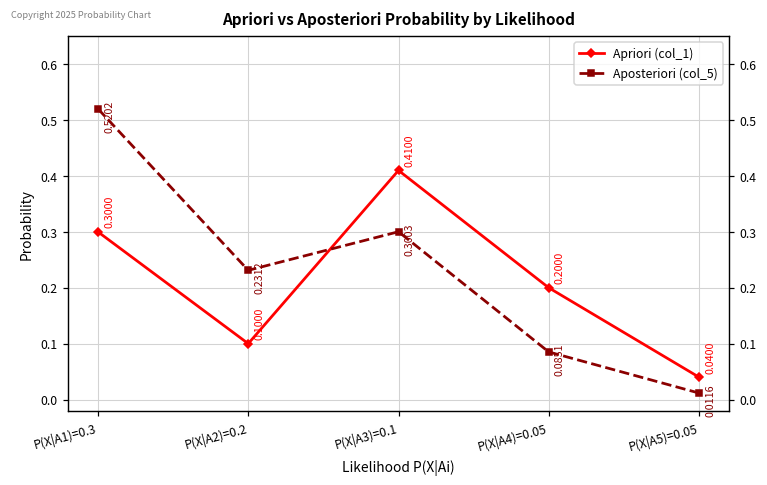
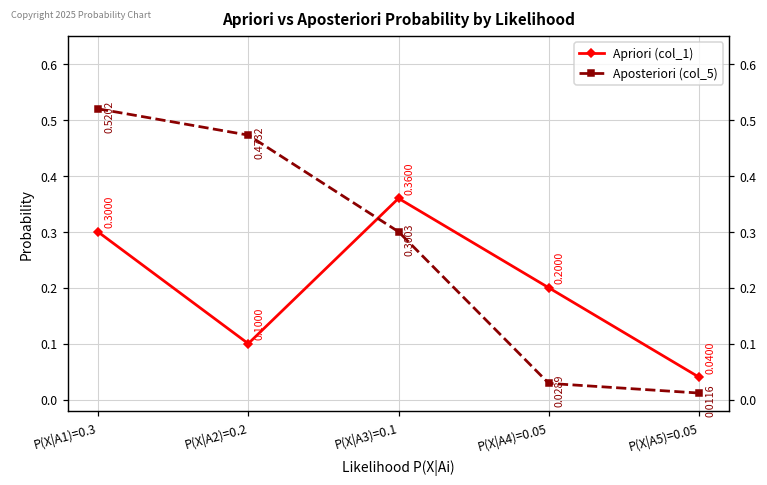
  {
    "Apriori (col_1)": {
      "P(X|A1)=0.3": 0.3000,
      "P(X|A2)=0.2": 0.1000,
-     "P(X|A3)=0.1": 0.4100,
+     "P(X|A3)=0.1": 0.3600,
      "P(X|A4)=0.05": 0.2000,
      "P(X|A5)=0.05": 0.0400
    },
    "Aposteriori (col_5)": {
      "P(X|A1)=0.3": 0.5202,
-     "P(X|A2)=0.2": 0.2312,
+     "P(X|A2)=0.2": 0.4732,
      "P(X|A3)=0.1": 0.3003,
-     "P(X|A4)=0.05": 0.0851,
+     "P(X|A4)=0.05": 0.0289,
      "P(X|A5)=0.05": 0.0116
    }
  }
